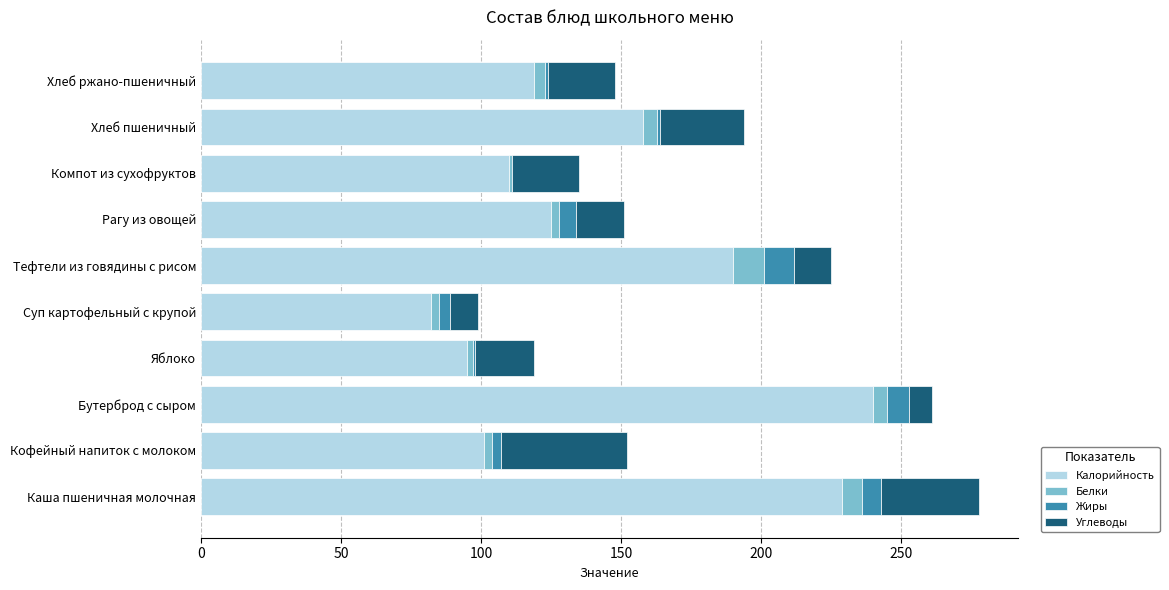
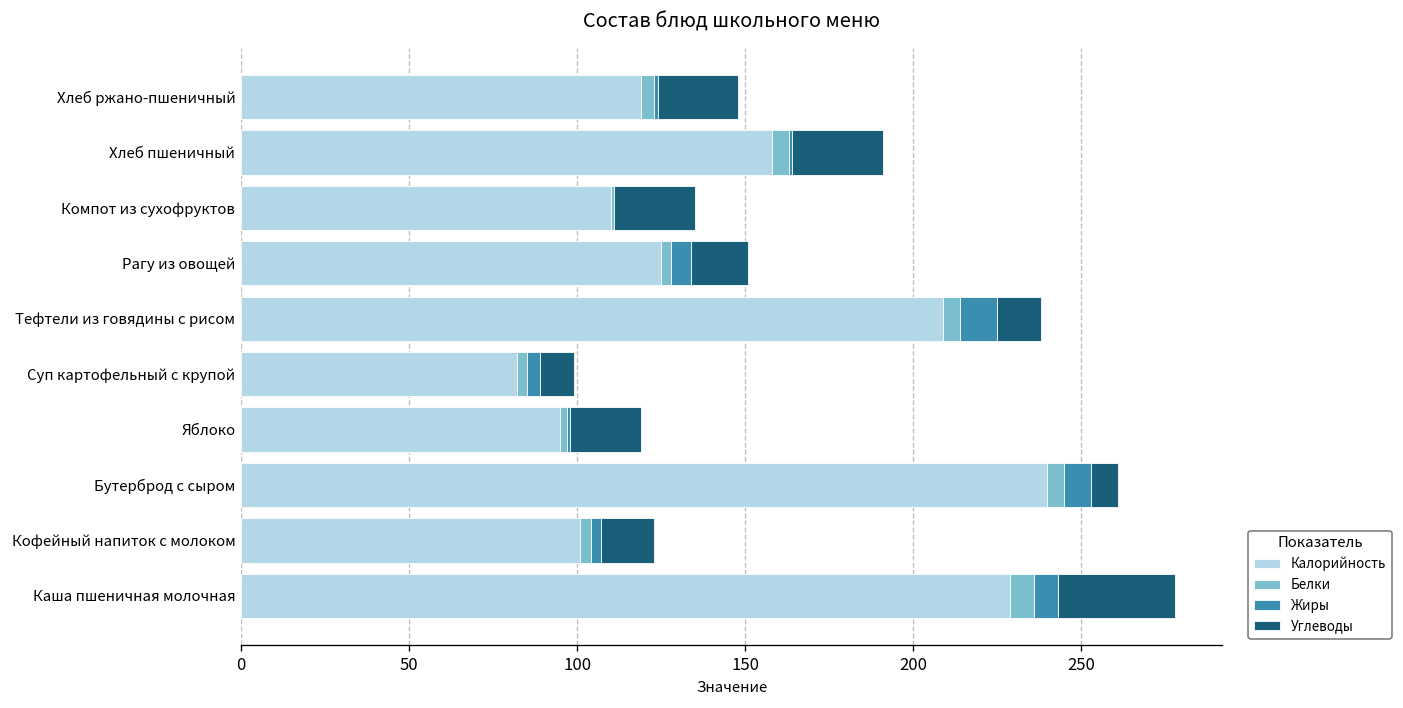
  {
    "Калорийность": {
      "Хлеб ржано-пшеничный": 119,
      "Хлеб пшеничный": 158,
      "Компот из сухофруктов": 110,
      "Рагу из овощей": 125,
-     "Тефтели из говядины с рисом": 190,
+     "Тефтели из говядины с рисом": 209,
      "Суп картофельный с крупой": 82,
      "Яблоко": 95,
      "Бутерброд с сыром": 240,
      "Кофейный напиток с молоком": 101,
      "Каша пшеничная молочная": 229
    },
    "Белки": {
      "Хлеб ржано-пшеничный": 4,
      "Хлеб пшеничный": 5,
      "Компот из сухофруктов": 1,
      "Рагу из овощей": 3,
-     "Тефтели из говядины с рисом": 11,
+     "Тефтели из говядины с рисом": 5,
      "Суп картофельный с крупой": 3,
      "Яблоко": 2,
      "Бутерброд с сыром": 5,
      "Кофейный напиток с молоком": 3,
      "Каша пшеничная молочная": 7
    },
    "Жиры": {
      "Хлеб ржано-пшеничный": 1,
      "Хлеб пшеничный": 1,
      "Компот из сухофруктов": 0,
      "Рагу из овощей": 6,
      "Тефтели из говядины с рисом": 11,
      "Суп картофельный с крупой": 4,
      "Яблоко": 1,
      "Бутерброд с сыром": 8,
      "Кофейный напиток с молоком": 3,
      "Каша пшеничная молочная": 7
    },
    "Углеводы": {
      "Хлеб ржано-пшеничный": 24,
-     "Хлеб пшеничный": 30,
+     "Хлеб пшеничный": 27,
      "Компот из сухофруктов": 24,
      "Рагу из овощей": 17,
      "Тефтели из говядины с рисом": 13,
      "Суп картофельный с крупой": 10,
      "Яблоко": 21,
      "Бутерброд с сыром": 8,
-     "Кофейный напиток с молоком": 45,
+     "Кофейный напиток с молоком": 16,
      "Каша пшеничная молочная": 35
    }
  }
